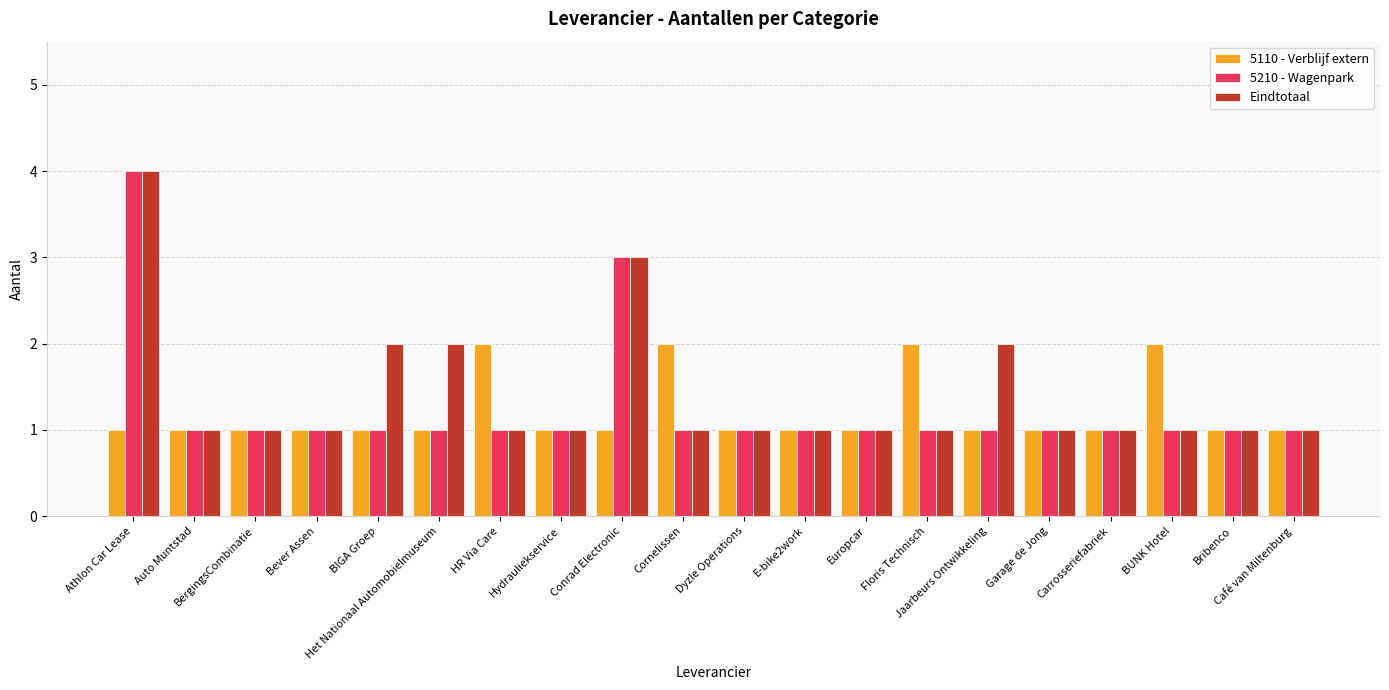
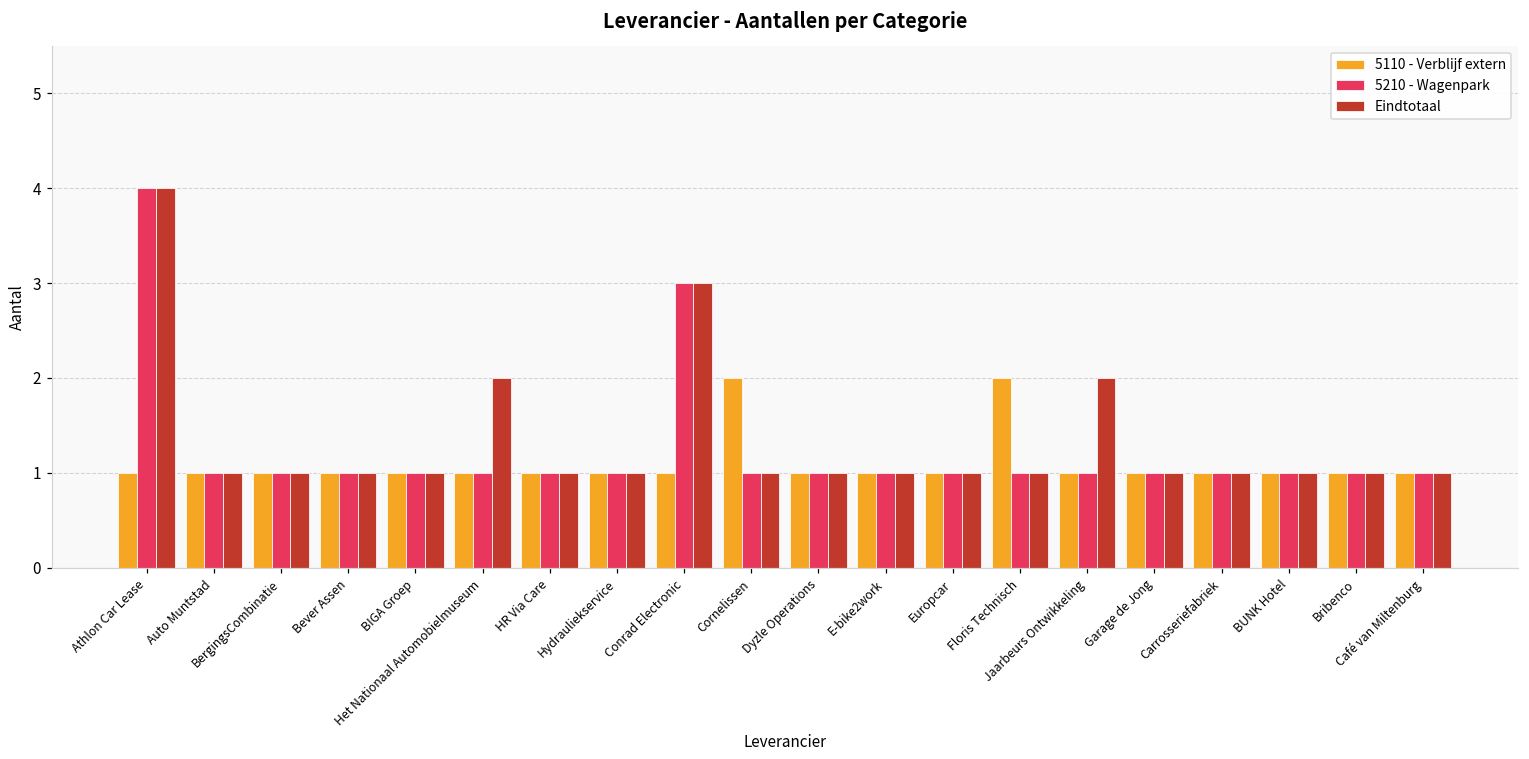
  {
    "5110 - Verblijf extern": {
      "Athlon Car Lease": 1,
      "Auto Muntstad": 1,
      "BergingsCombinatie": 1,
      "Bever Assen": 1,
      "BIGA Groep": 1,
      "Het Nationaal Automobielmuseum": 1,
-     "HR Via Care": 2,
+     "HR Via Care": 1,
      "Hydrauliekservice": 1,
      "Conrad Electronic": 1,
      "Cornelissen": 2,
      "Dyzle Operations": 1,
      "E-bike2work": 1,
      "Europcar": 1,
      "Floris Technisch": 2,
      "Jaarbeurs Ontwikkeling": 1,
      "Garage de Jong": 1,
      "Carrosseriefabriek": 1,
-     "BUNK Hotel": 2,
+     "BUNK Hotel": 1,
      "Bribenco": 1,
      "Café van Miltenburg": 1
    },
    "5210 - Wagenpark": {
      "Athlon Car Lease": 4,
      "Auto Muntstad": 1,
      "BergingsCombinatie": 1,
      "Bever Assen": 1,
      "BIGA Groep": 1,
      "Het Nationaal Automobielmuseum": 1,
      "HR Via Care": 1,
      "Hydrauliekservice": 1,
      "Conrad Electronic": 3,
      "Cornelissen": 1,
      "Dyzle Operations": 1,
      "E-bike2work": 1,
      "Europcar": 1,
      "Floris Technisch": 1,
      "Jaarbeurs Ontwikkeling": 1,
      "Garage de Jong": 1,
      "Carrosseriefabriek": 1,
      "BUNK Hotel": 1,
      "Bribenco": 1,
      "Café van Miltenburg": 1
    },
    "Eindtotaal": {
      "Athlon Car Lease": 4,
      "Auto Muntstad": 1,
      "BergingsCombinatie": 1,
      "Bever Assen": 1,
-     "BIGA Groep": 2,
+     "BIGA Groep": 1,
      "Het Nationaal Automobielmuseum": 2,
      "HR Via Care": 1,
      "Hydrauliekservice": 1,
      "Conrad Electronic": 3,
      "Cornelissen": 1,
      "Dyzle Operations": 1,
      "E-bike2work": 1,
      "Europcar": 1,
      "Floris Technisch": 1,
      "Jaarbeurs Ontwikkeling": 2,
      "Garage de Jong": 1,
      "Carrosseriefabriek": 1,
      "BUNK Hotel": 1,
      "Bribenco": 1,
      "Café van Miltenburg": 1
    }
  }
